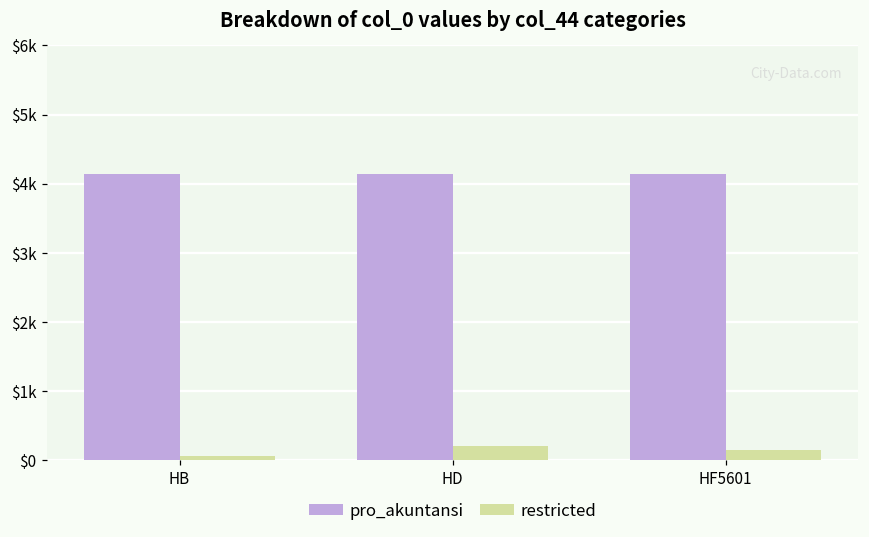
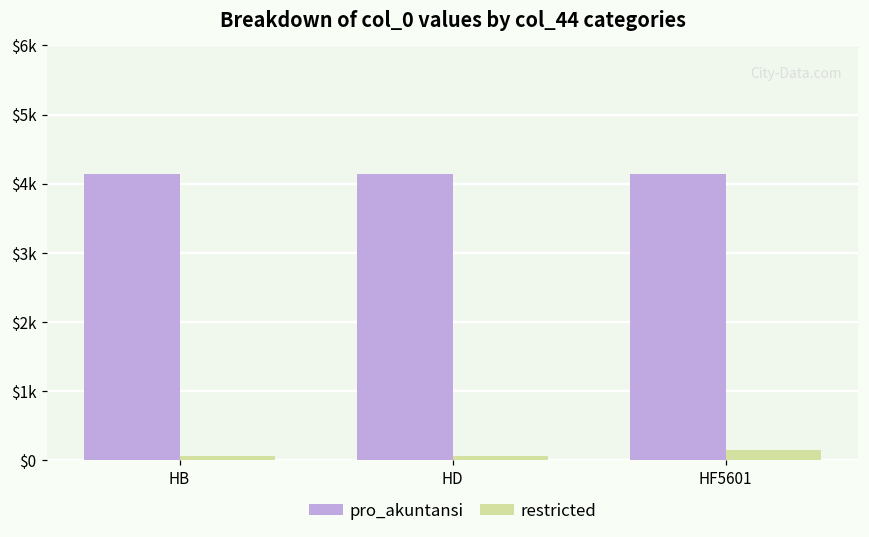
  {
    "pro_akuntansi": {
      "HB": "$4100",
      "HD": "$4100",
      "HF5601": "$4100"
    },
    "restricted": {
      "HB": "$100",
-     "HD": "$200",
+     "HD": "$100",
      "HF5601": "$100"
    }
  }
